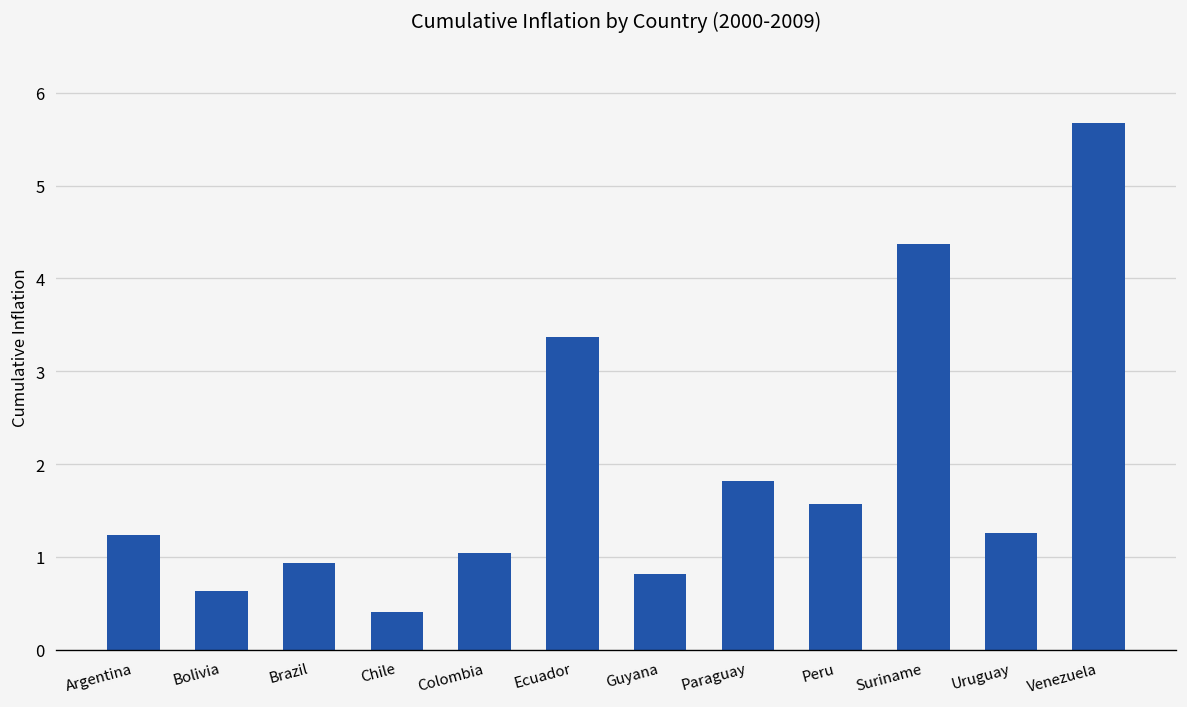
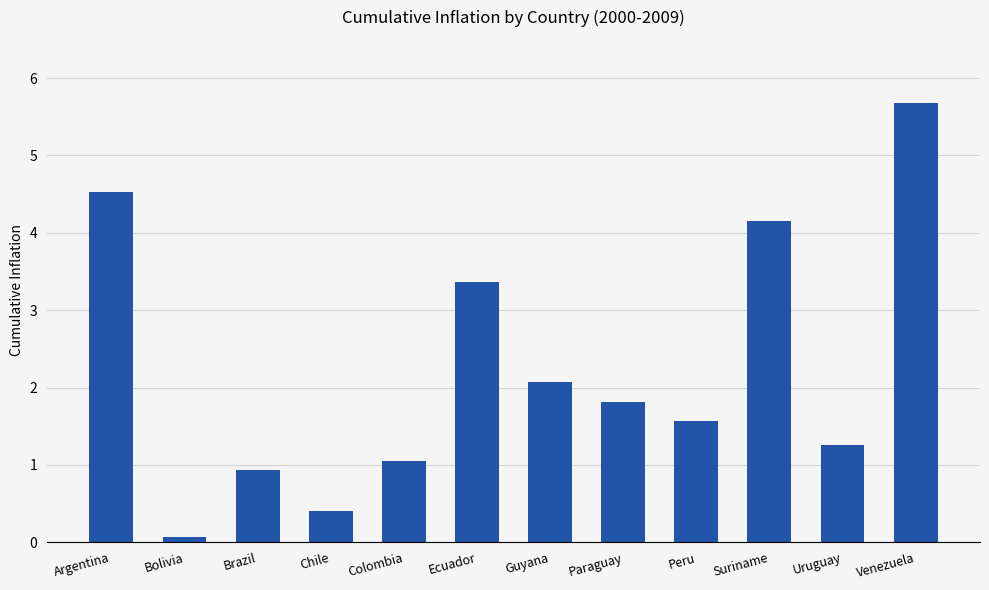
  {
-   "Argentina": 1.2,
-   "Bolivia": 0.6,
+   "Argentina": 4.5,
+   "Bolivia": 0.1,
    "Brazil": 0.9,
    "Chile": 0.4,
    "Colombia": 1.0,
    "Ecuador": 3.4,
-   "Guyana": 0.8,
+   "Guyana": 2.1,
    "Paraguay": 1.8,
    "Peru": 1.6,
-   "Suriname": 4.4,
+   "Suriname": 4.1,
    "Uruguay": 1.3,
    "Venezuela": 5.7
  }
